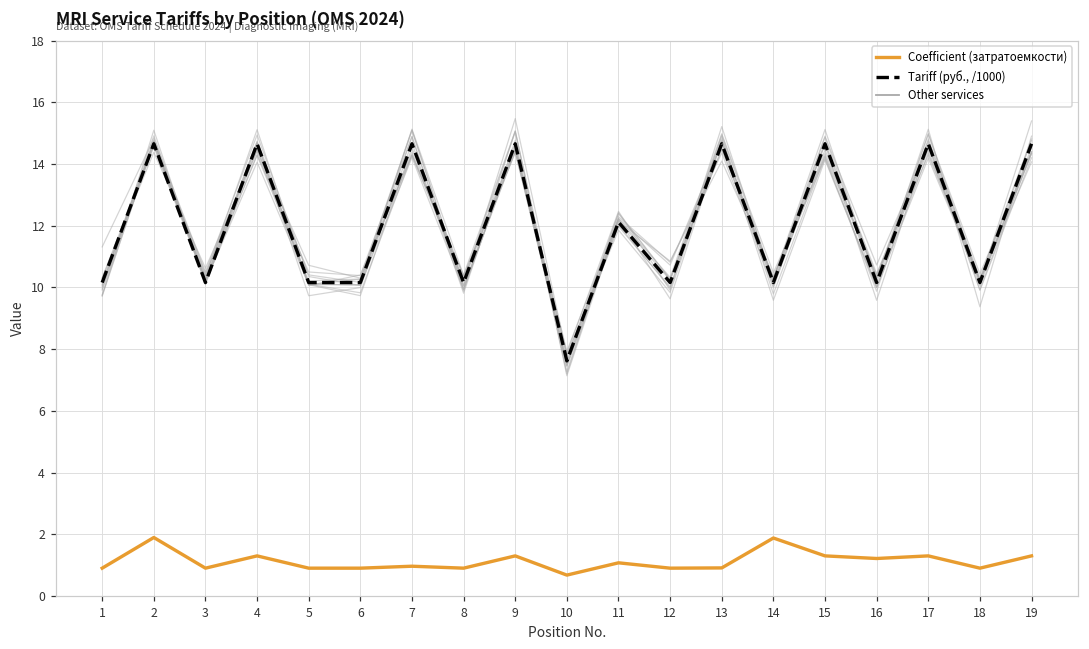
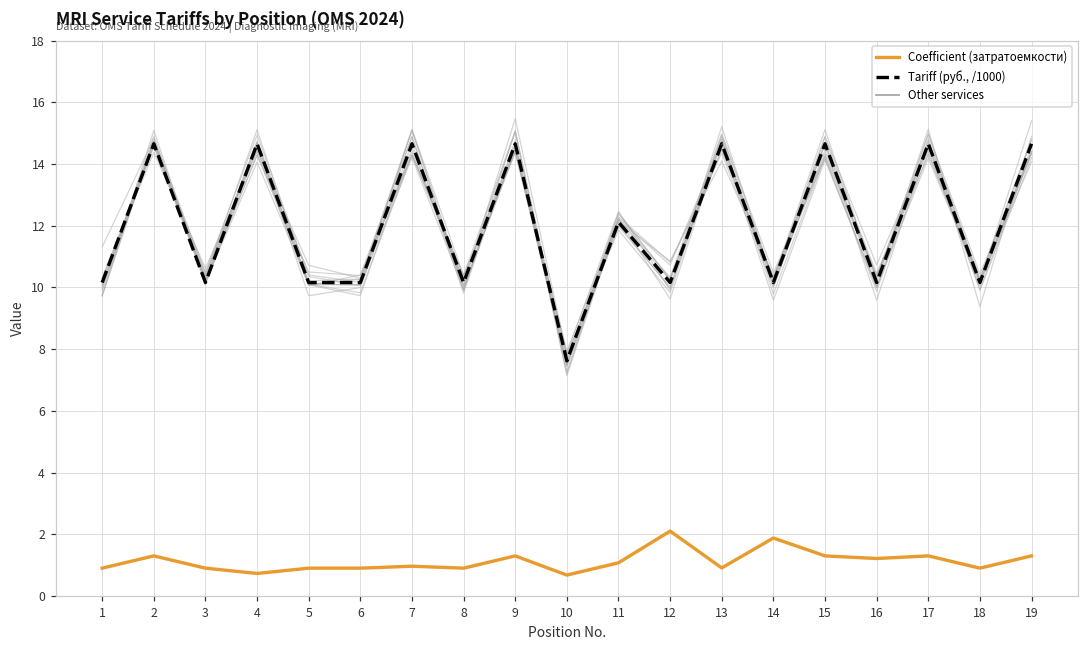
  {
    "Coefficient (затратоемкости)": {
      "1": 0.9,
-     "2": 1.9,
+     "2": 1.3,
      "3": 0.9,
-     "4": 1.3,
+     "4": 0.7,
      "5": 0.9,
      "6": 0.9,
      "7": 1.0,
      "8": 0.9,
      "9": 1.3,
      "10": 0.7,
      "11": 1.1,
-     "12": 0.9,
+     "12": 2.1,
      "13": 0.9,
      "14": 1.9,
      "15": 1.3,
      "16": 1.2,
      "17": 1.3,
      "18": 0.9,
      "19": 1.3
    },
    "Tariff (руб., /1000)": {
      "19": 14.7
    }
  }
